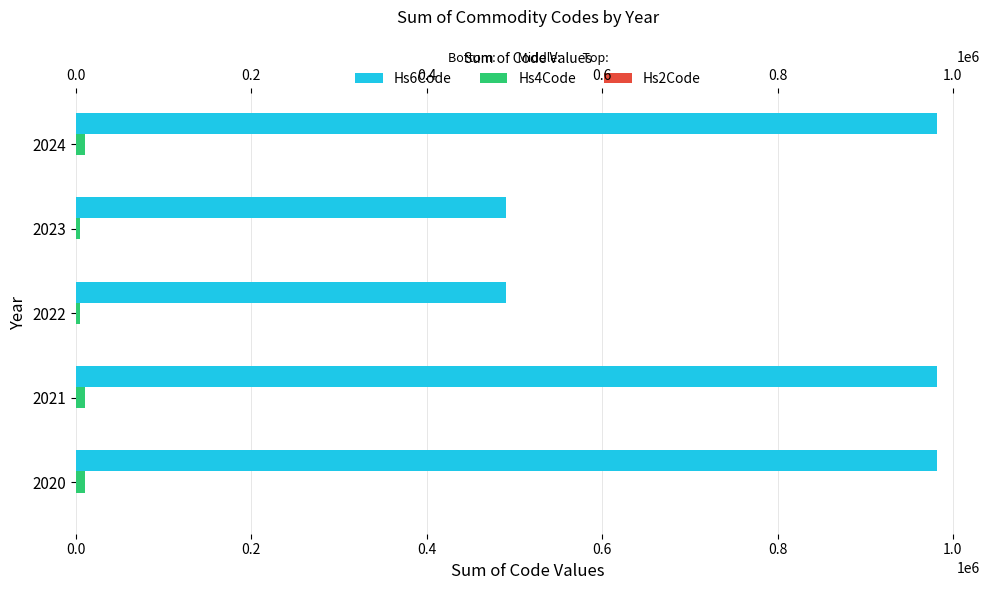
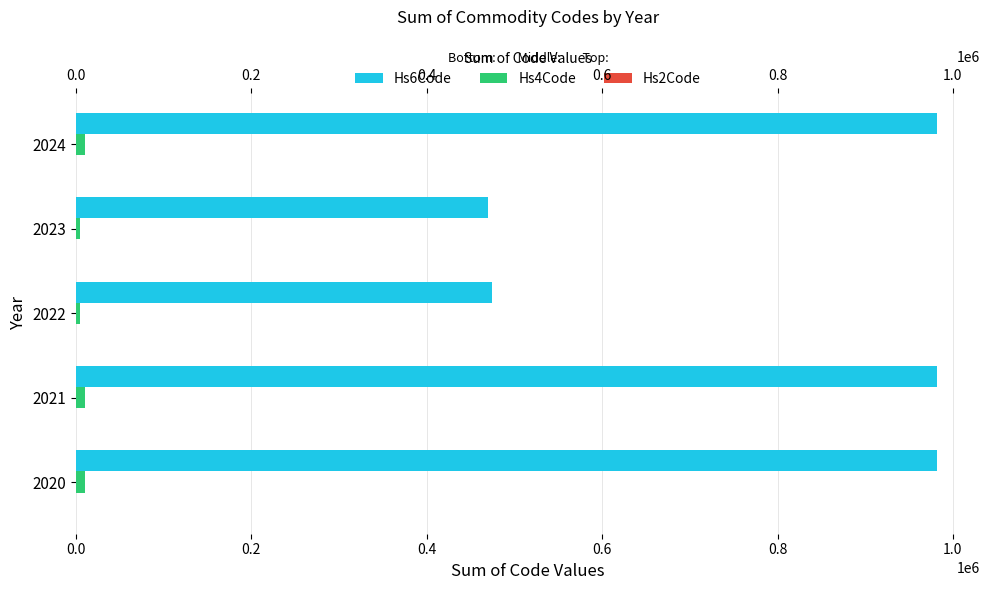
  {
    "Hs6Code": {
      "2024": 980000,
-     "2023": 490000,
-     "2022": 490000,
+     "2023": 470000,
+     "2022": 470000,
      "2021": 980000,
      "2020": 980000
    },
    "Hs4Code": {
      "2024": 10000,
      "2023": 0,
      "2022": 0,
      "2021": 10000,
      "2020": 10000
    }
  }
